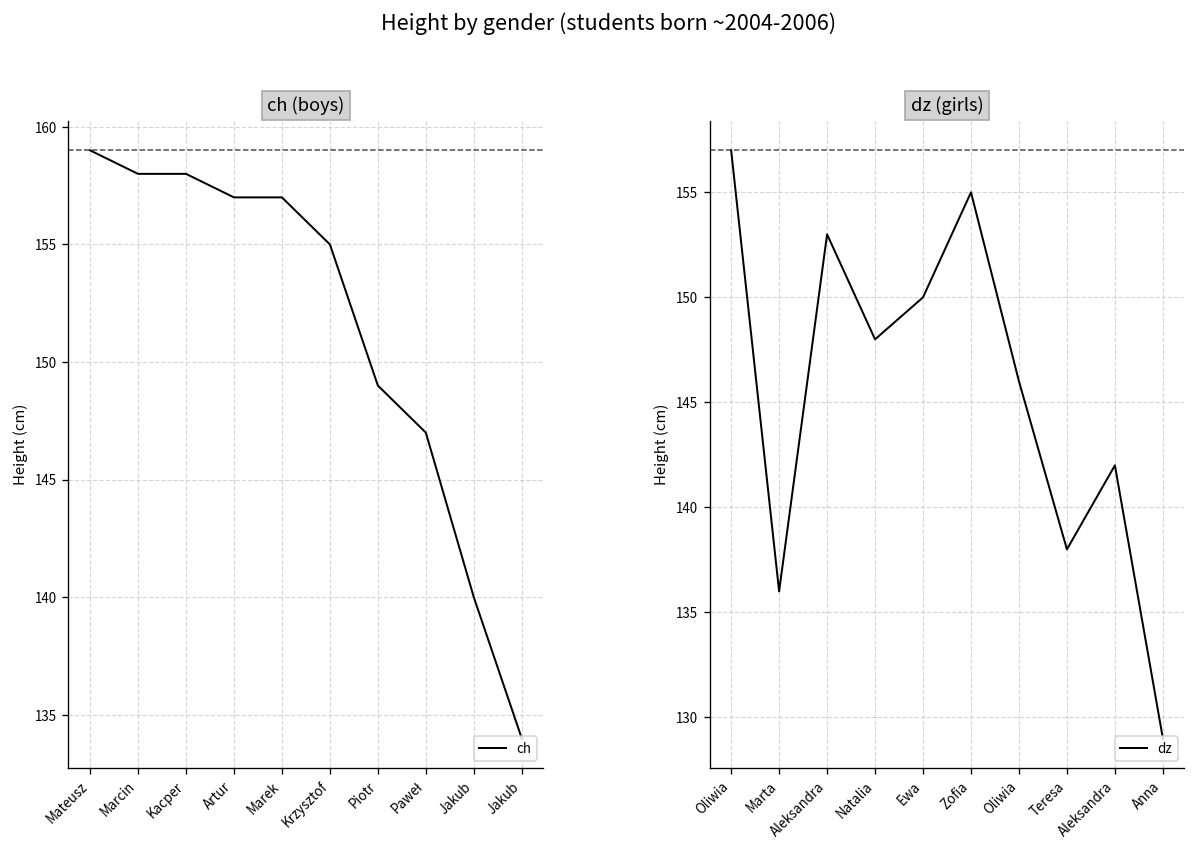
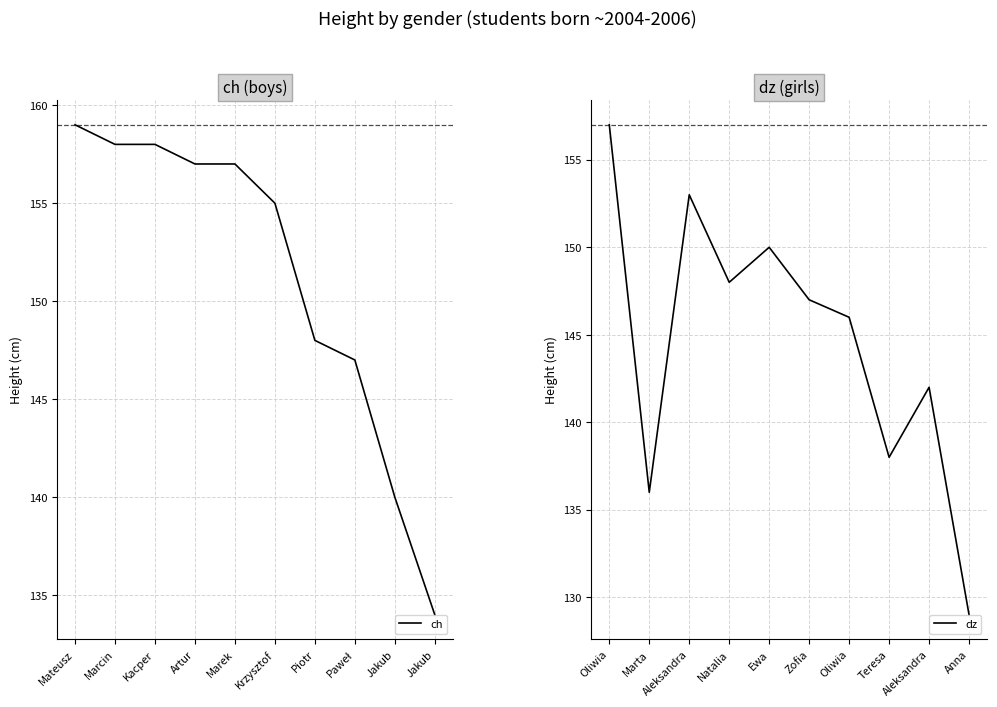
  {
    "ch (boys)": {
      "Mateusz": 159,
      "Marcin": 158,
      "Kacper": 158,
      "Artur": 157,
      "Marek": 157,
      "Krzysztof": 155,
-     "Piotr": 149,
+     "Piotr": 148,
      "Paweł": 147
    },
    "dz (girls)": {
      "Marta": 136,
      "Natalia": 148,
      "Ewa": 150,
-     "Zofia": 155,
+     "Zofia": 147,
      "Teresa": 138,
      "Anna": 129
    }
  }
